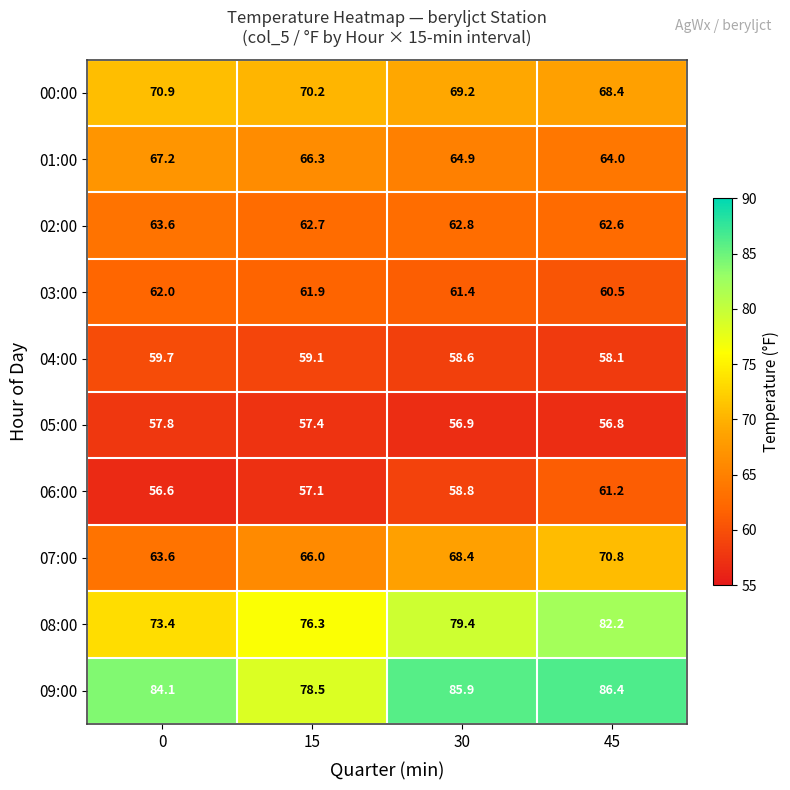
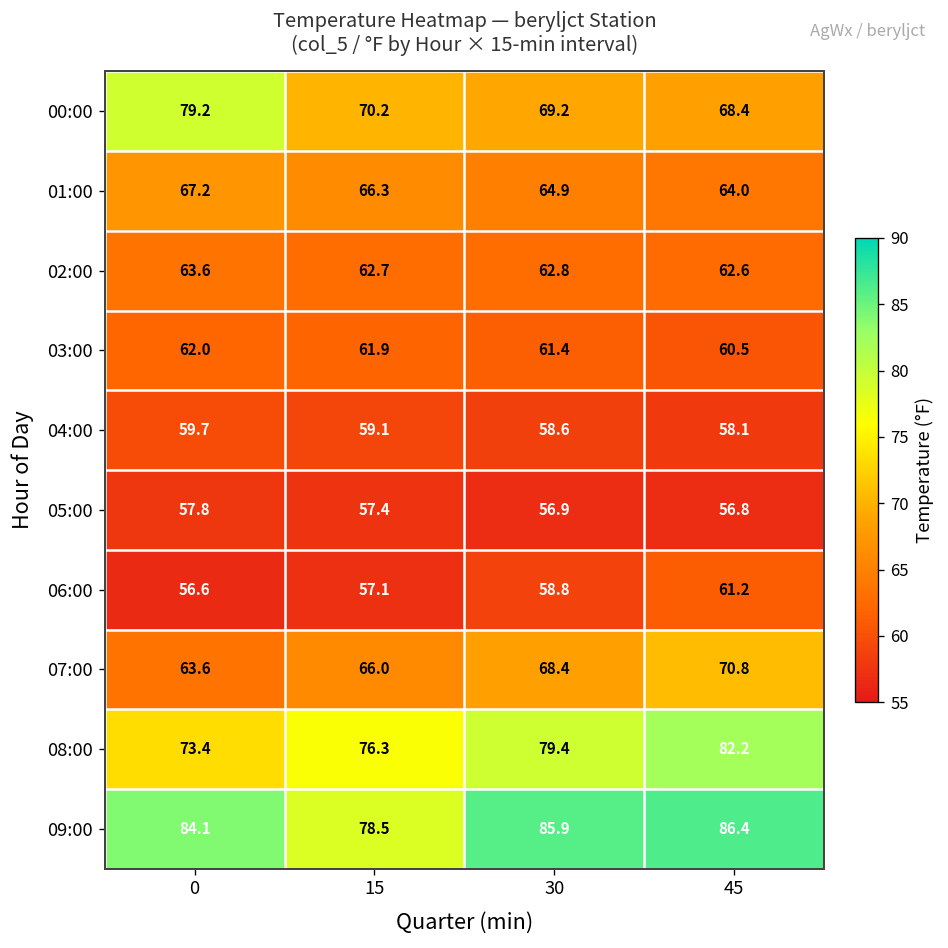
  {
    "00:00": {
-     "0": 70.9,
+     "0": 79.2,
      "15": 70.2,
      "30": 69.2,
      "45": 68.4
    },
    "01:00": {
      "0": 67.2,
      "15": 66.3,
      "30": 64.9,
      "45": 64.0
    },
    "02:00": {
      "0": 63.6,
      "15": 62.7,
      "30": 62.8,
      "45": 62.6
    },
    "03:00": {
      "0": 62.0,
      "15": 61.9,
      "30": 61.4,
      "45": 60.5
    },
    "04:00": {
      "0": 59.7,
      "15": 59.1,
      "30": 58.6,
      "45": 58.1
    },
    "05:00": {
      "0": 57.8,
      "15": 57.4,
      "30": 56.9,
      "45": 56.8
    },
    "06:00": {
      "0": 56.6,
      "15": 57.1,
      "30": 58.8,
      "45": 61.2
    },
    "07:00": {
      "0": 63.6,
      "15": 66.0,
      "30": 68.4,
      "45": 70.8
    },
    "08:00": {
      "0": 73.4,
      "15": 76.3,
      "30": 79.4,
      "45": 82.2
    },
    "09:00": {
      "0": 84.1,
      "15": 78.5,
      "30": 85.9,
      "45": 86.4
    }
  }
